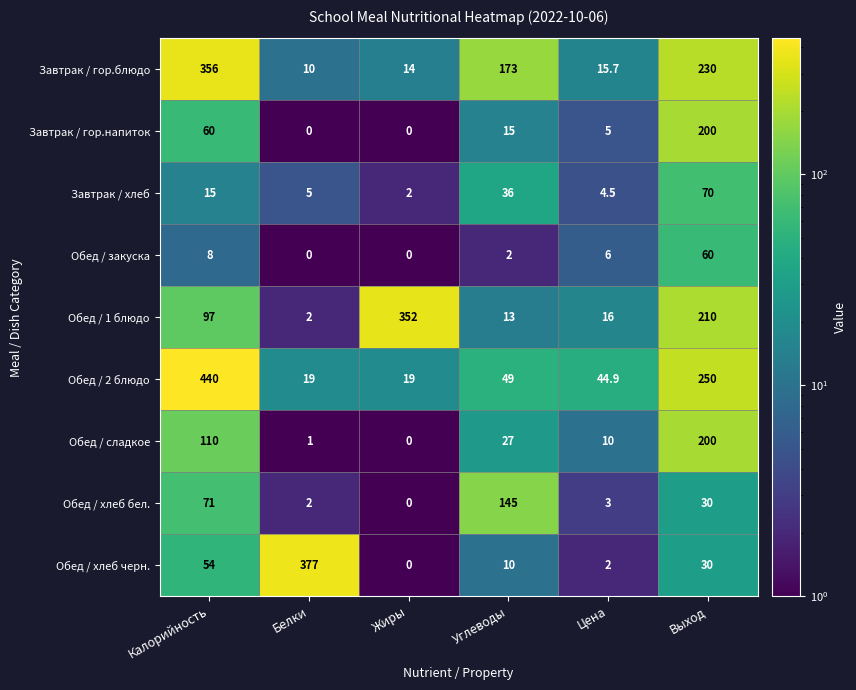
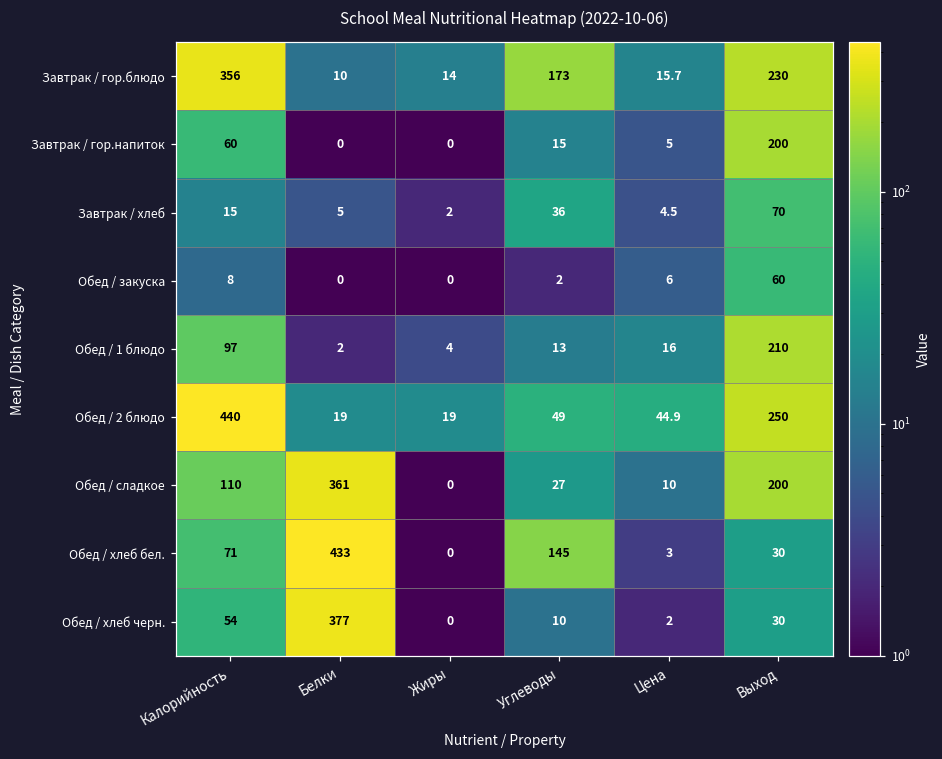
  {
    "Завтрак / гор.блюдо": {
      "Калорийность": 356,
      "Белки": 10,
      "Жиры": 14,
      "Углеводы": 173,
      "Цена": 15.7,
      "Выход": 230
    },
    "Завтрак / гор.напиток": {
      "Калорийность": 60,
      "Белки": 0,
      "Жиры": 0,
      "Углеводы": 15,
      "Цена": 5,
      "Выход": 200
    },
    "Завтрак / хлеб": {
      "Калорийность": 15,
      "Белки": 5,
      "Жиры": 2,
      "Углеводы": 36,
      "Цена": 4.5,
      "Выход": 70
    },
    "Обед / закуска": {
      "Калорийность": 8,
      "Белки": 0,
      "Жиры": 0,
      "Углеводы": 2,
      "Цена": 6,
      "Выход": 60
    },
    "Обед / 1 блюдо": {
      "Калорийность": 97,
      "Белки": 2,
-     "Жиры": 352,
+     "Жиры": 4,
      "Углеводы": 13,
      "Цена": 16,
      "Выход": 210
    },
    "Обед / 2 блюдо": {
      "Калорийность": 440,
      "Белки": 19,
      "Жиры": 19,
      "Углеводы": 49,
      "Цена": 44.9,
      "Выход": 250
    },
    "Обед / сладкое": {
      "Калорийность": 110,
-     "Белки": 1,
+     "Белки": 361,
      "Жиры": 0,
      "Углеводы": 27,
      "Цена": 10,
      "Выход": 200
    },
    "Обед / хлеб бел.": {
      "Калорийность": 71,
-     "Белки": 2,
+     "Белки": 433,
      "Жиры": 0,
      "Углеводы": 145,
      "Цена": 3,
      "Выход": 30
    },
    "Обед / хлеб черн.": {
      "Калорийность": 54,
      "Белки": 377,
      "Жиры": 0,
      "Углеводы": 10,
      "Цена": 2,
      "Выход": 30
    }
  }
